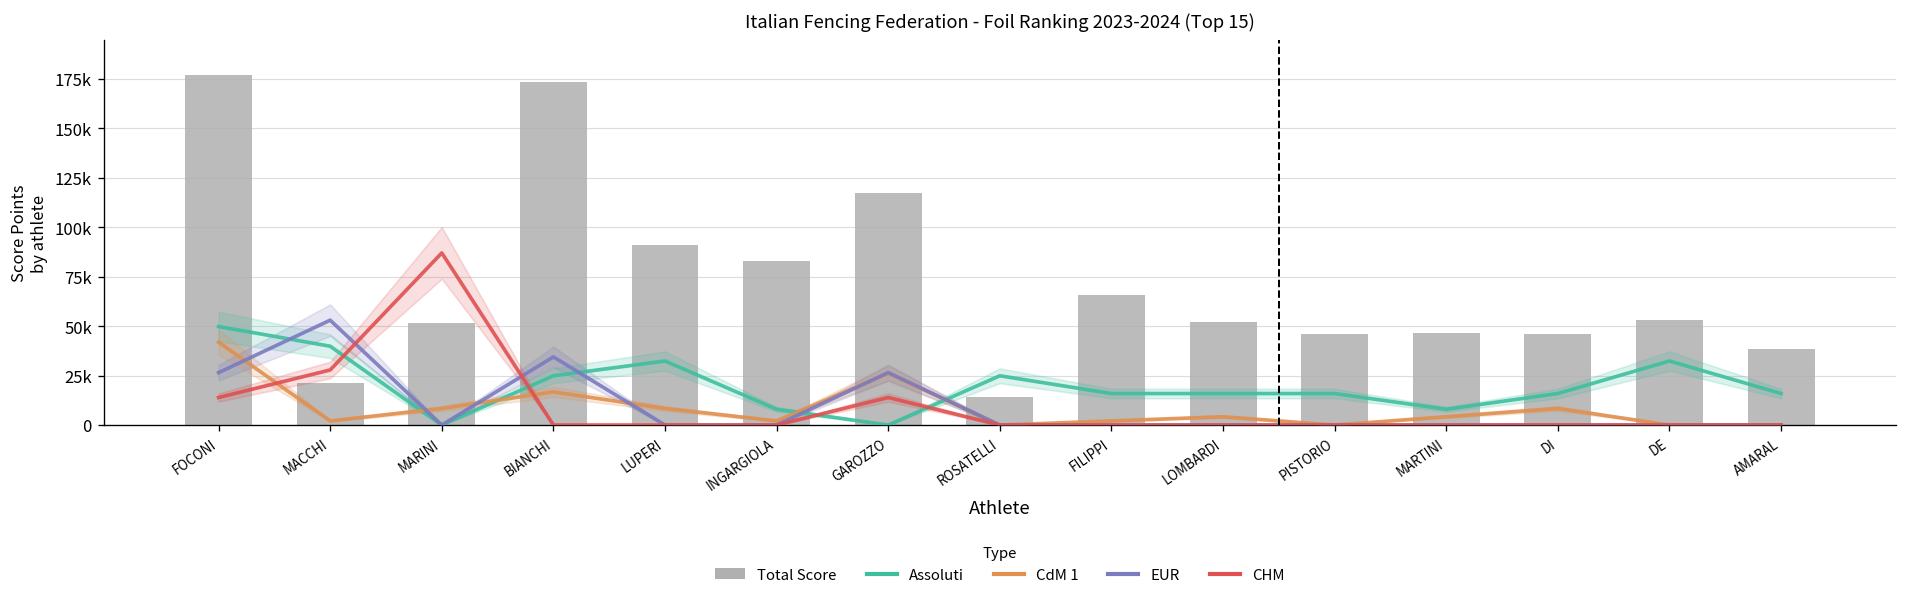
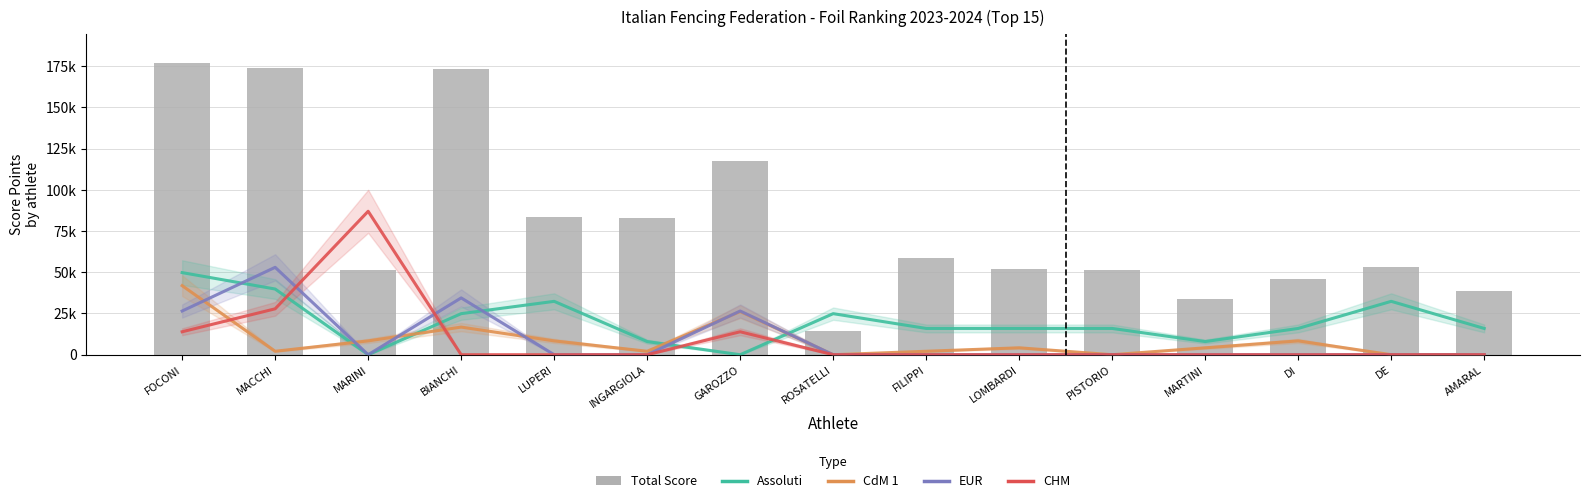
  {
    "Total Score": {
      "FOCONI": 177000,
-     "MACCHI": 21000,
+     "MACCHI": 174000,
      "MARINI": 51000,
      "BIANCHI": 173000,
-     "LUPERI": 91000,
+     "LUPERI": 83000,
      "INGARGIOLA": 83000,
      "GAROZZO": 117000,
      "ROSATELLI": 14000,
-     "FILIPPI": 66000,
+     "FILIPPI": 59000,
      "LOMBARDI": 52000,
-     "PISTORIO": 46000,
-     "MARTINI": 46000,
+     "PISTORIO": 51000,
+     "MARTINI": 34000,
      "DI": 46000,
      "DE": 53000,
      "AMARAL": 38000
    }
  }
